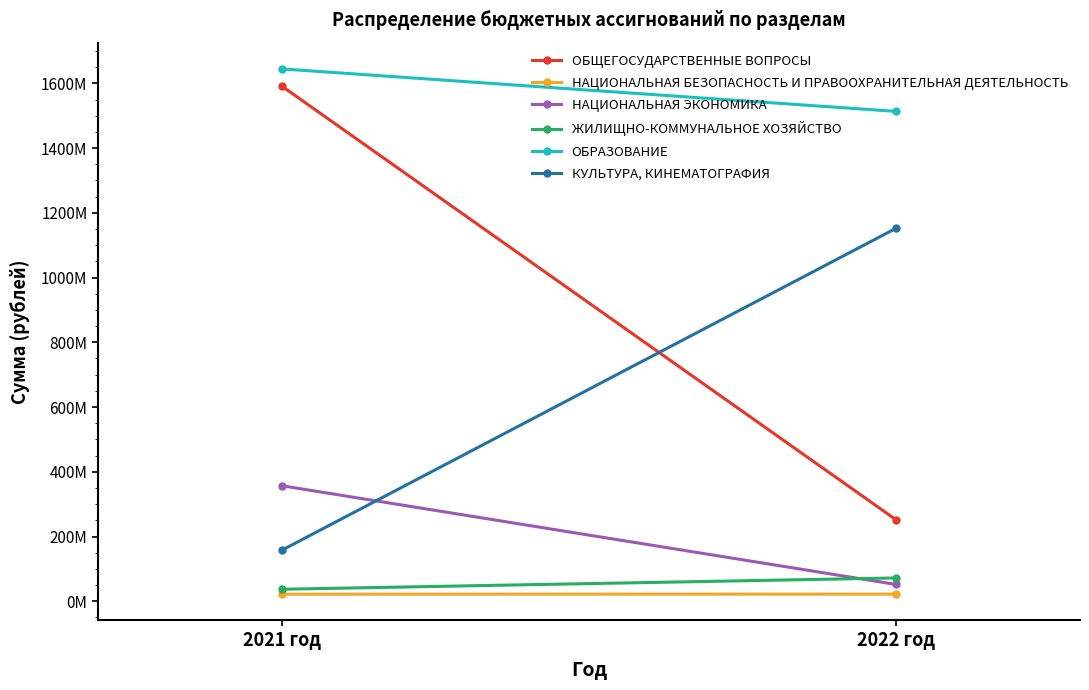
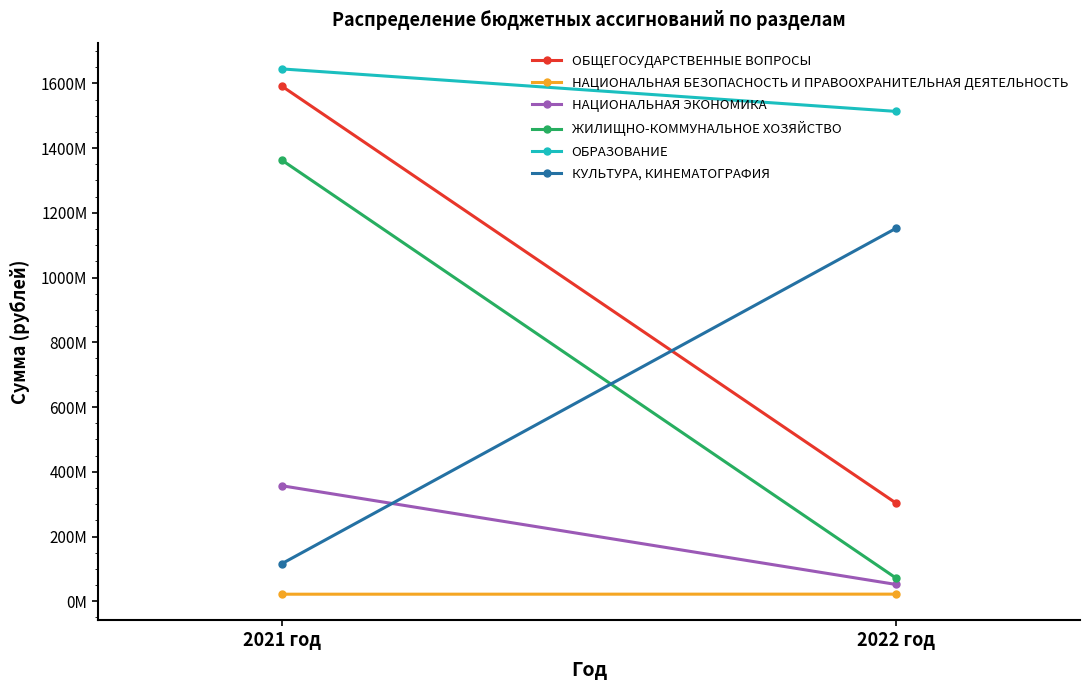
  {
    "ОБЩЕГОСУДАРСТВЕННЫЕ ВОПРОСЫ": {
      "2021 год": 1590000000,
-     "2022 год": 250000000
+     "2022 год": 300000000
    },
    "НАЦИОНАЛЬНАЯ БЕЗОПАСНОСТЬ И ПРАВООХРАНИТЕЛЬНАЯ ДЕЯТЕЛЬНОСТЬ": {
      "2021 год": 20000000,
      "2022 год": 20000000
    },
    "НАЦИОНАЛЬНАЯ ЭКОНОМИКА": {
      "2021 год": 360000000,
      "2022 год": 50000000
    },
    "ЖИЛИЩНО-КОММУНАЛЬНОЕ ХОЗЯЙСТВО": {
-     "2021 год": 40000000,
+     "2021 год": 1360000000,
      "2022 год": 70000000
    },
    "ОБРАЗОВАНИЕ": {
      "2021 год": 1640000000,
      "2022 год": 1510000000
    },
    "КУЛЬТУРА, КИНЕМАТОГРАФИЯ": {
-     "2021 год": 160000000,
+     "2021 год": 120000000,
      "2022 год": 1150000000
    }
  }
